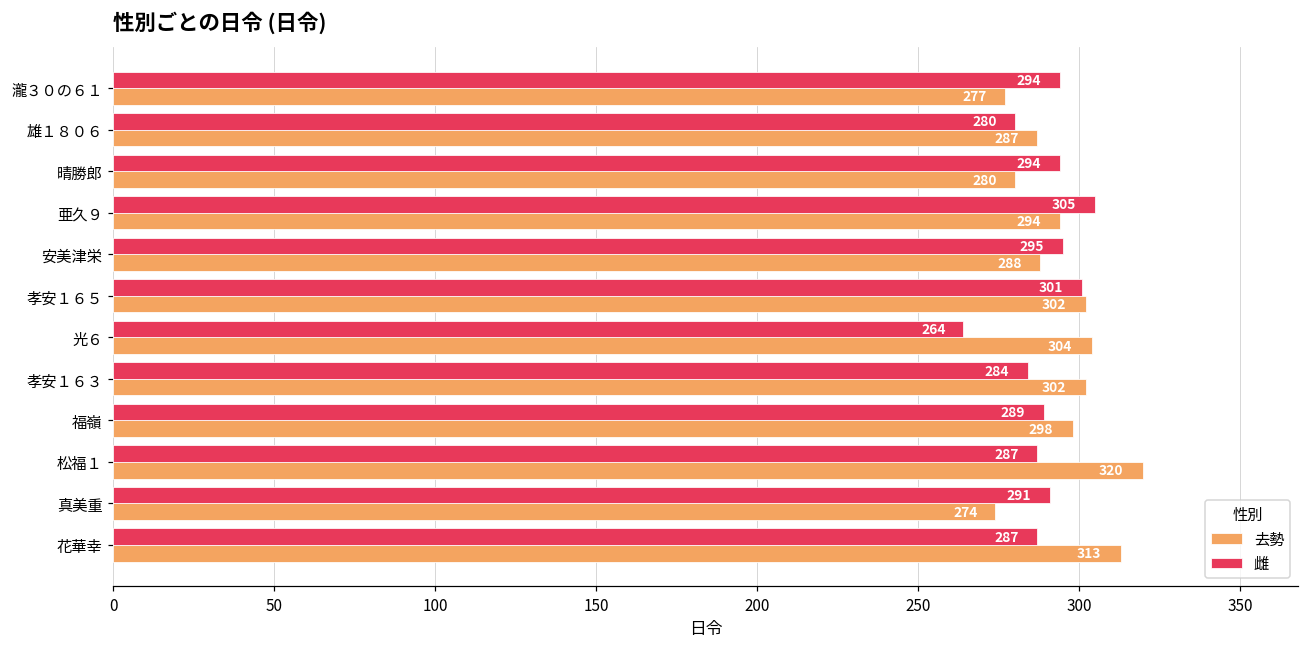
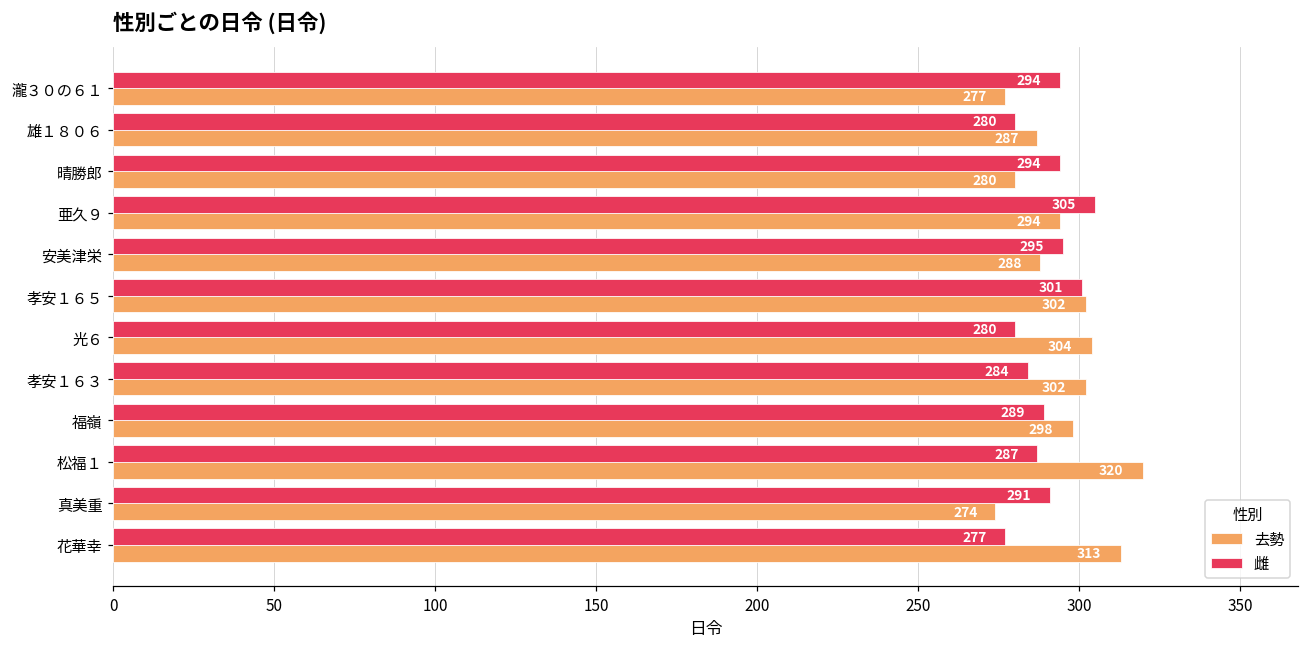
  {
    "去勢": {
      "瀧３０の６１": 277,
      "雄１８０６": 287,
      "晴勝郎": 280,
      "亜久９": 294,
      "安美津栄": 288,
      "孝安１６５": 302,
      "光６": 304,
      "孝安１６３": 302,
      "福嶺": 298,
      "松福１": 320,
      "真美重": 274,
      "花華幸": 313
    },
    "雌": {
      "瀧３０の６１": 294,
      "雄１８０６": 280,
      "晴勝郎": 294,
      "亜久９": 305,
      "安美津栄": 295,
      "孝安１６５": 301,
-     "光６": 264,
+     "光６": 280,
      "孝安１６３": 284,
      "福嶺": 289,
      "松福１": 287,
      "真美重": 291,
-     "花華幸": 287
+     "花華幸": 277
    }
  }
